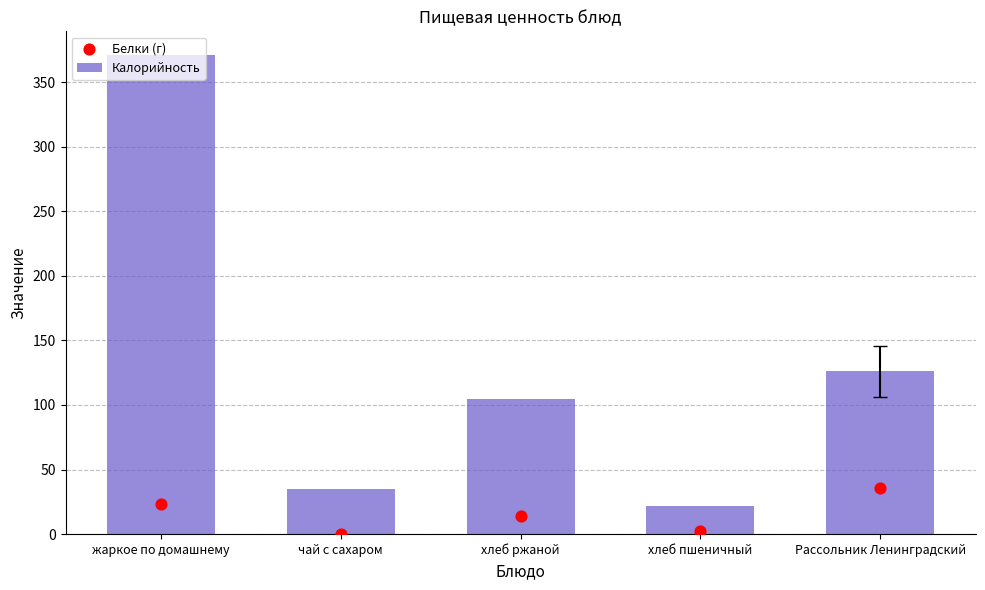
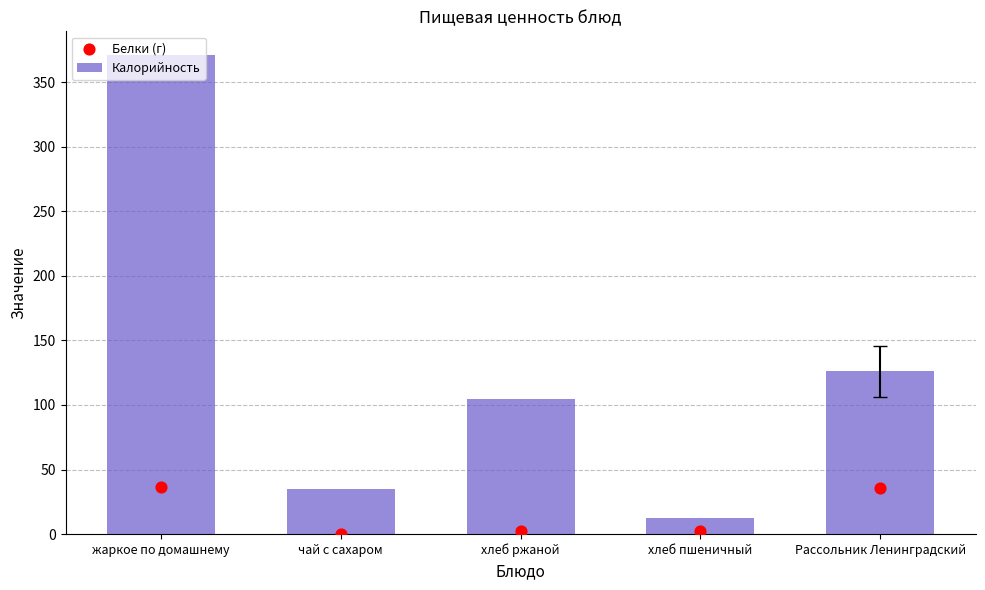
  {
    "Калорийность": {
      "чай с сахаром": 35,
      "хлеб ржаной": 105,
-     "хлеб пшеничный": 22,
+     "хлеб пшеничный": 12,
      "Рассольник Ленинградский": 126
    },
    "Белки (г)": {
-     "жаркое по домашнему": 23,
-     "хлеб ржаной": 14
+     "жаркое по домашнему": 36,
+     "хлеб ржаной": 2
    }
  }
